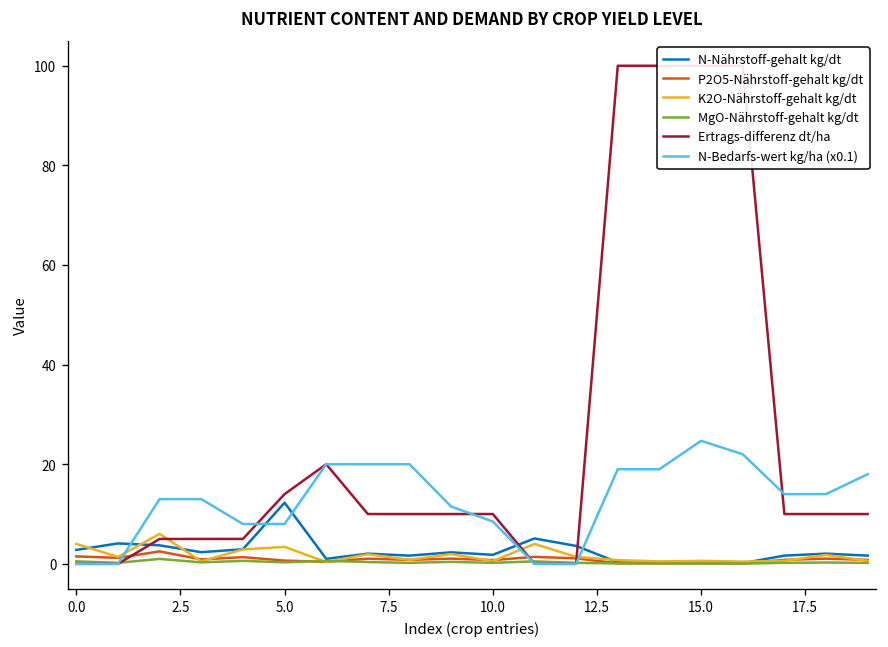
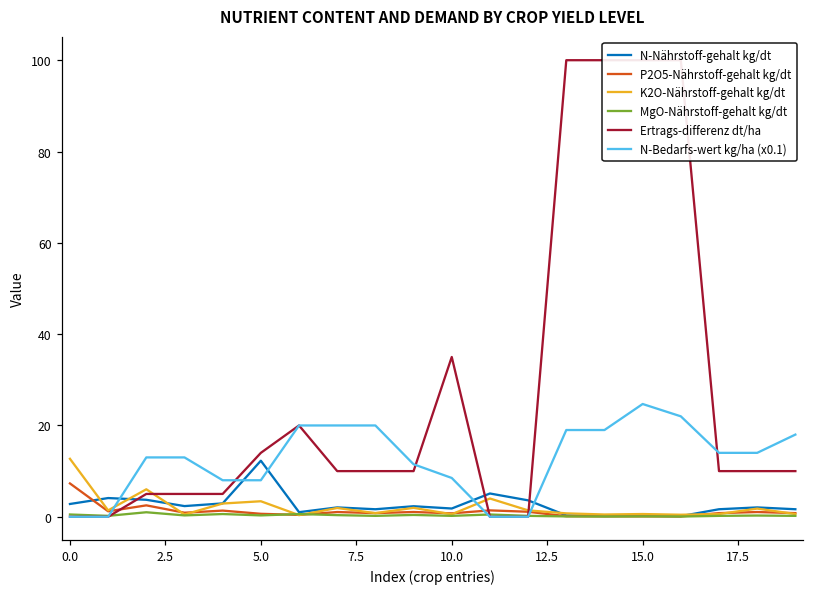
  {
    "N-Nährstoff-gehalt kg/dt": {
      "0.0": 3,
      "5.0": 12,
      "10.0": 2
    },
    "P2O5-Nährstoff-gehalt kg/dt": {
-     "0.0": 2
+     "0.0": 7
    },
    "K2O-Nährstoff-gehalt kg/dt": {
-     "0.0": 4,
+     "0.0": 13,
      "5.0": 3
    },
    "Ertrags-differenz dt/ha": {
      "5.0": 14,
-     "10.0": 10
+     "10.0": 35
    },
    "N-Bedarfs-wert kg/ha (x0.1)": {
      "5.0": 8,
      "10.0": 9,
      "15.0": 25
    }
  }
